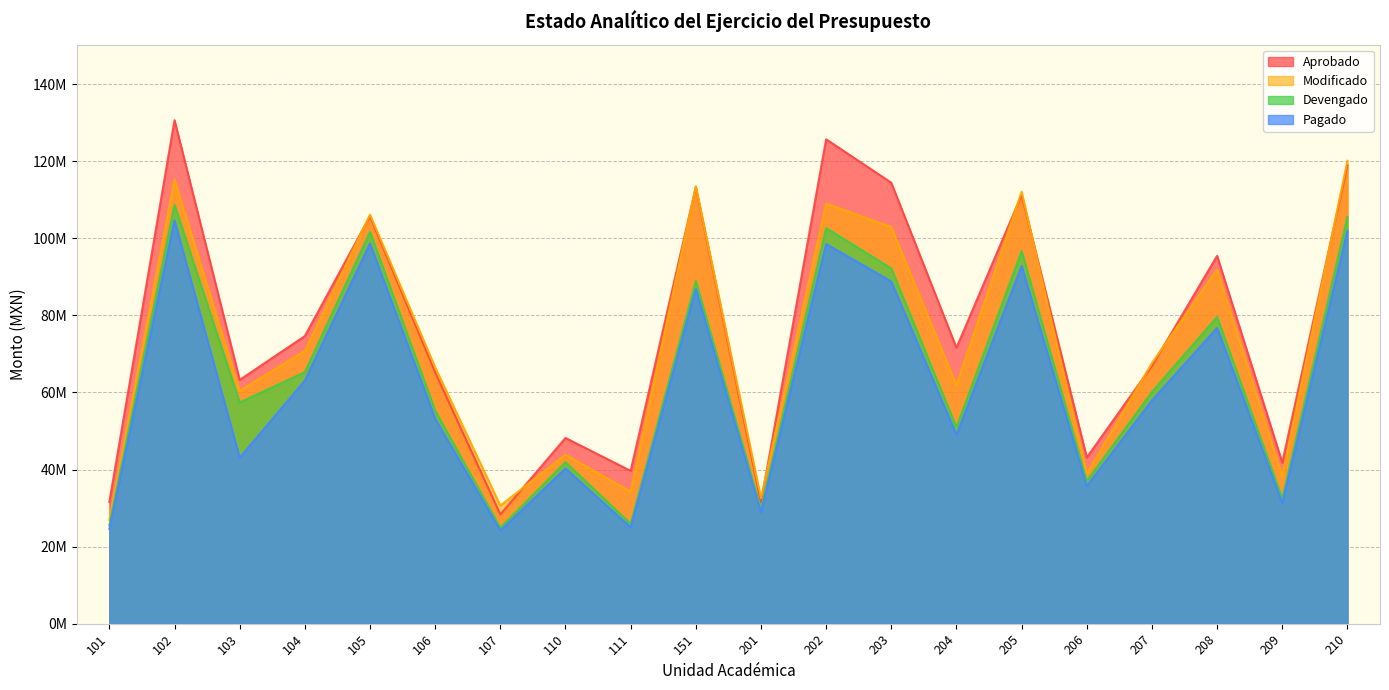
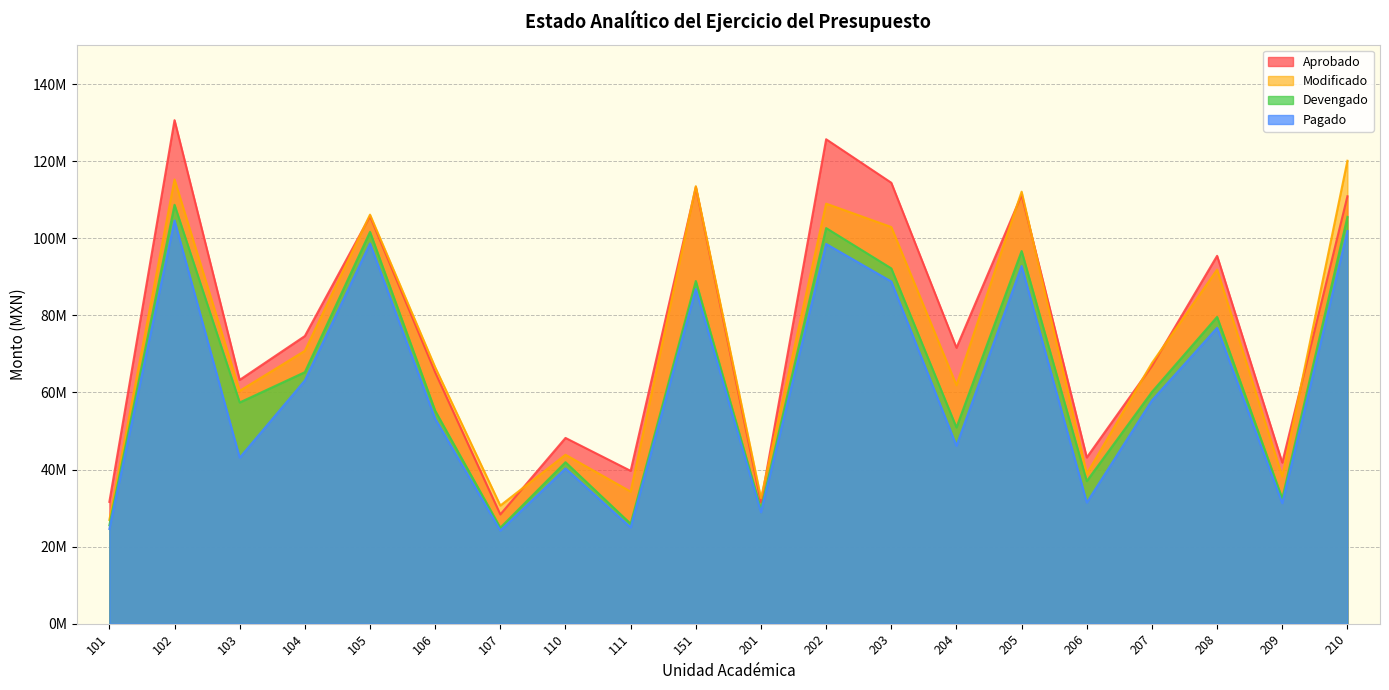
  {
    "Aprobado": {
      "101": 32000000,
      "102": 131000000,
      "103": 63000000,
      "104": 75000000,
      "106": 65000000,
      "107": 28000000,
      "110": 48000000,
      "111": 40000000,
      "201": 31000000,
      "202": 126000000,
      "203": 114000000,
      "204": 72000000,
      "205": 111000000,
      "206": 43000000,
      "207": 67000000,
      "208": 95000000,
      "209": 42000000,
-     "210": 119000000
+     "210": 111000000
    },
    "Modificado": {
      "101": 27000000,
      "102": 115000000,
      "103": 60000000,
      "104": 71000000,
      "106": 67000000,
      "107": 31000000,
      "110": 44000000,
      "111": 34000000,
      "201": 33000000,
      "202": 109000000,
      "203": 103000000,
      "204": 62000000,
      "205": 112000000,
      "206": 39000000,
      "207": 68000000,
      "208": 92000000,
      "209": 38000000,
      "210": 120000000
    },
    "Devengado": {
      "101": 26000000,
      "102": 109000000,
      "103": 57000000,
      "104": 65000000,
      "105": 102000000,
      "106": 55000000,
      "107": 25000000,
      "110": 42000000,
      "111": 26000000,
      "151": 89000000,
      "201": 30000000,
      "202": 103000000,
      "203": 92000000,
      "204": 51000000,
      "205": 97000000,
      "206": 37000000,
      "207": 60000000,
      "208": 80000000,
      "209": 32000000,
      "210": 106000000
    },
    "Pagado": {
      "101": 25000000,
      "102": 105000000,
      "103": 43000000,
      "104": 63000000,
      "105": 99000000,
      "106": 53000000,
      "107": 24000000,
      "110": 40000000,
      "111": 25000000,
      "151": 87000000,
      "201": 29000000,
      "202": 99000000,
      "203": 89000000,
-     "204": 49000000,
+     "204": 46000000,
      "205": 93000000,
-     "206": 36000000,
+     "206": 31000000,
      "207": 58000000,
      "208": 77000000,
      "209": 31000000,
      "210": 102000000
    }
  }
